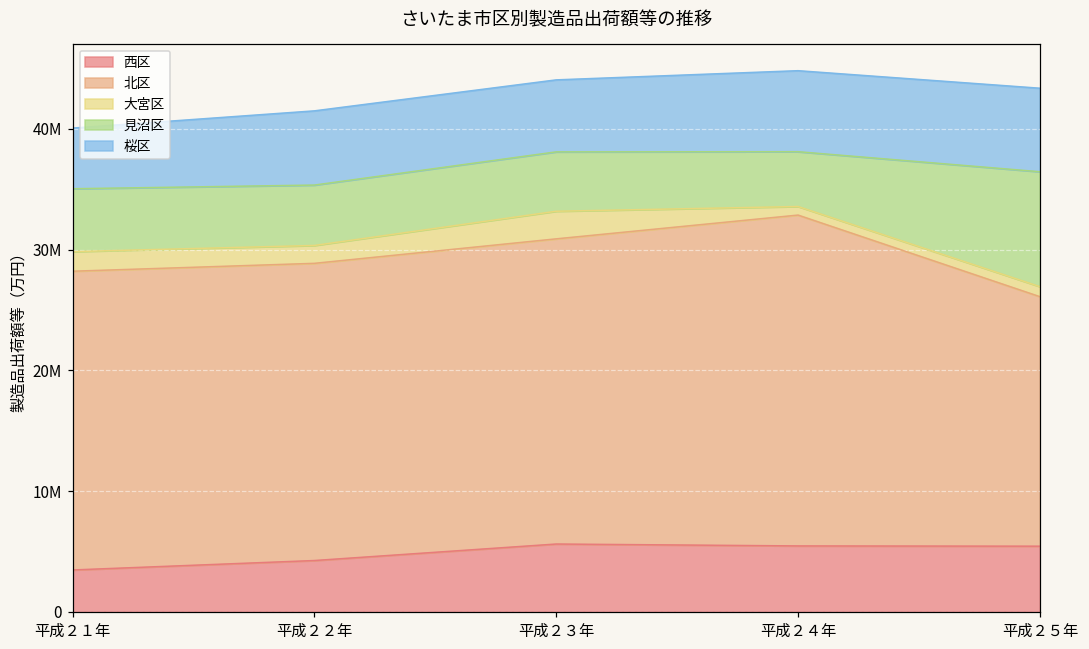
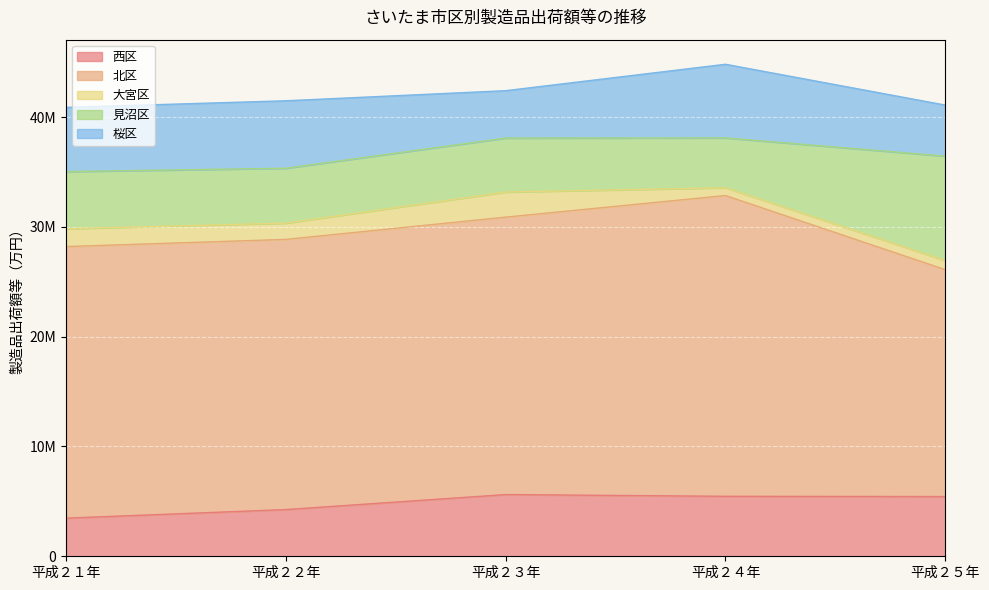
  {
    "見沼区": {
      "平成２１年": 5200000,
      "平成２２年": 5000000,
      "平成２３年": 4900000,
      "平成２４年": 4500000,
      "平成２５年": 9500000
    },
    "桜区": {
-     "平成２１年": 5000000,
+     "平成２１年": 5800000,
      "平成２２年": 6100000,
-     "平成２３年": 6000000,
+     "平成２３年": 4300000,
      "平成２４年": 6700000,
-     "平成２５年": 6900000
+     "平成２５年": 4600000
    }
  }
